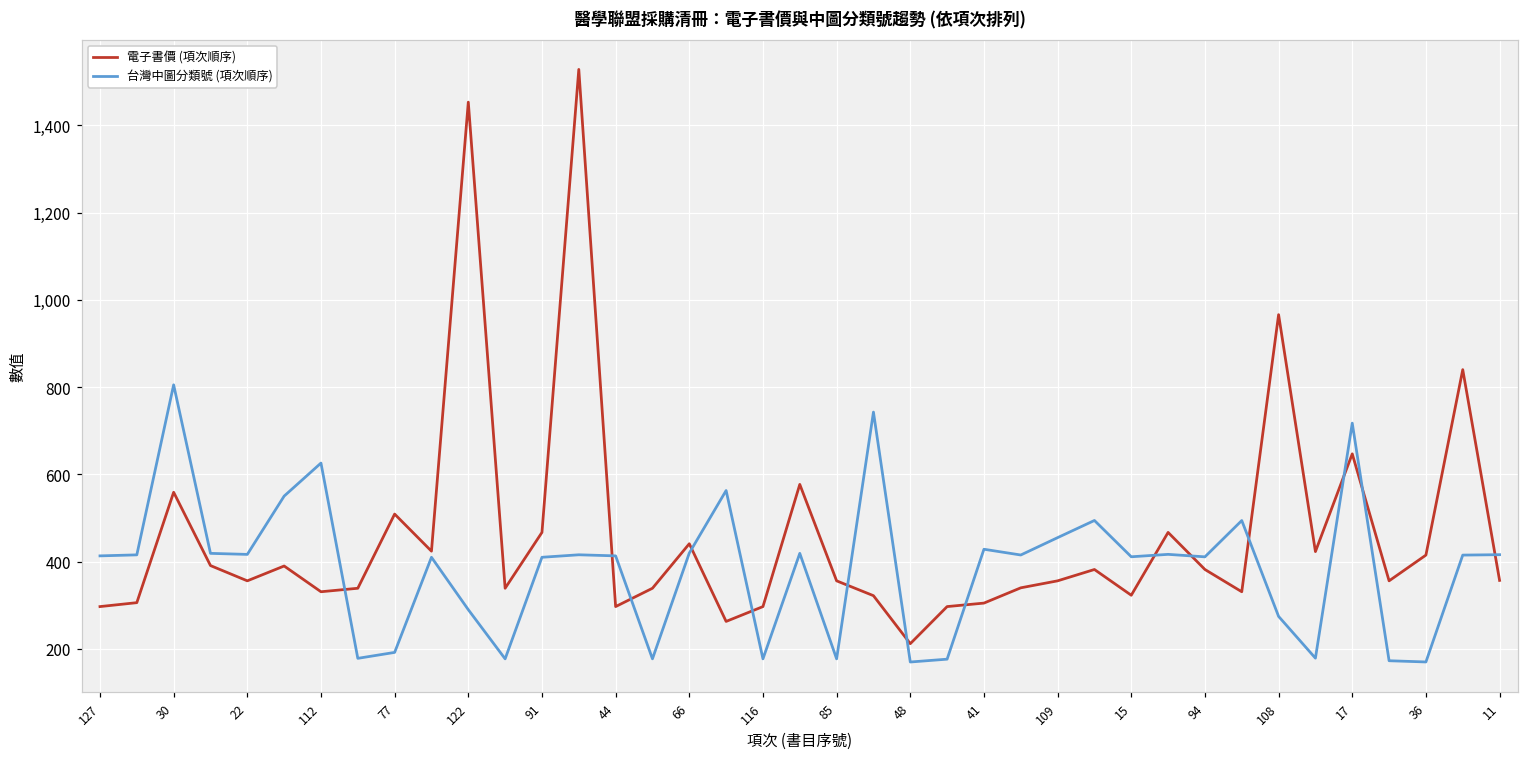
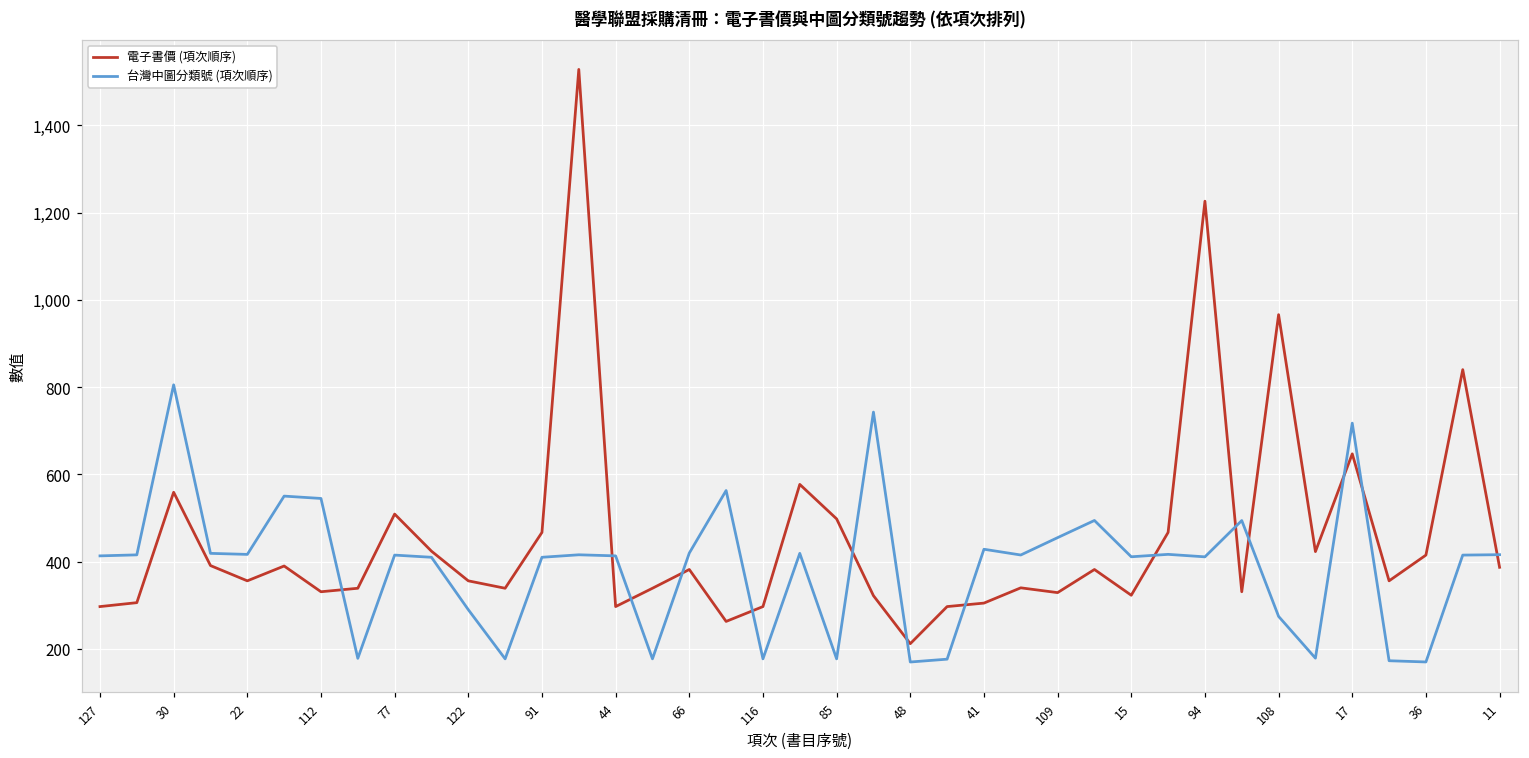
  {
    "電子書價 (項次順序)": {
      "127": "300",
      "30": "560",
      "22": "360",
      "112": "330",
      "77": "510",
-     "122": "1,450",
+     "122": "360",
      "91": "470",
      "44": "300",
-     "66": "440",
+     "66": "380",
      "116": "300",
-     "85": "360",
+     "85": "500",
      "48": "210",
      "41": "310",
-     "109": "360",
+     "109": "330",
      "15": "320",
-     "94": "380",
+     "94": "1,230",
      "108": "970",
      "17": "650",
      "36": "420",
-     "11": "360"
+     "11": "390"
    },
    "台灣中圖分類號 (項次順序)": {
      "127": "410",
      "30": "810",
      "22": "420",
-     "112": "630",
-     "77": "190",
+     "112": "540",
+     "77": "420",
      "122": "290",
      "91": "410",
      "44": "410",
      "66": "420",
      "116": "180",
      "85": "180",
      "48": "170",
      "41": "430",
      "109": "460",
      "15": "410",
      "94": "410",
      "108": "270",
      "17": "720",
      "36": "170",
      "11": "420"
    }
  }
